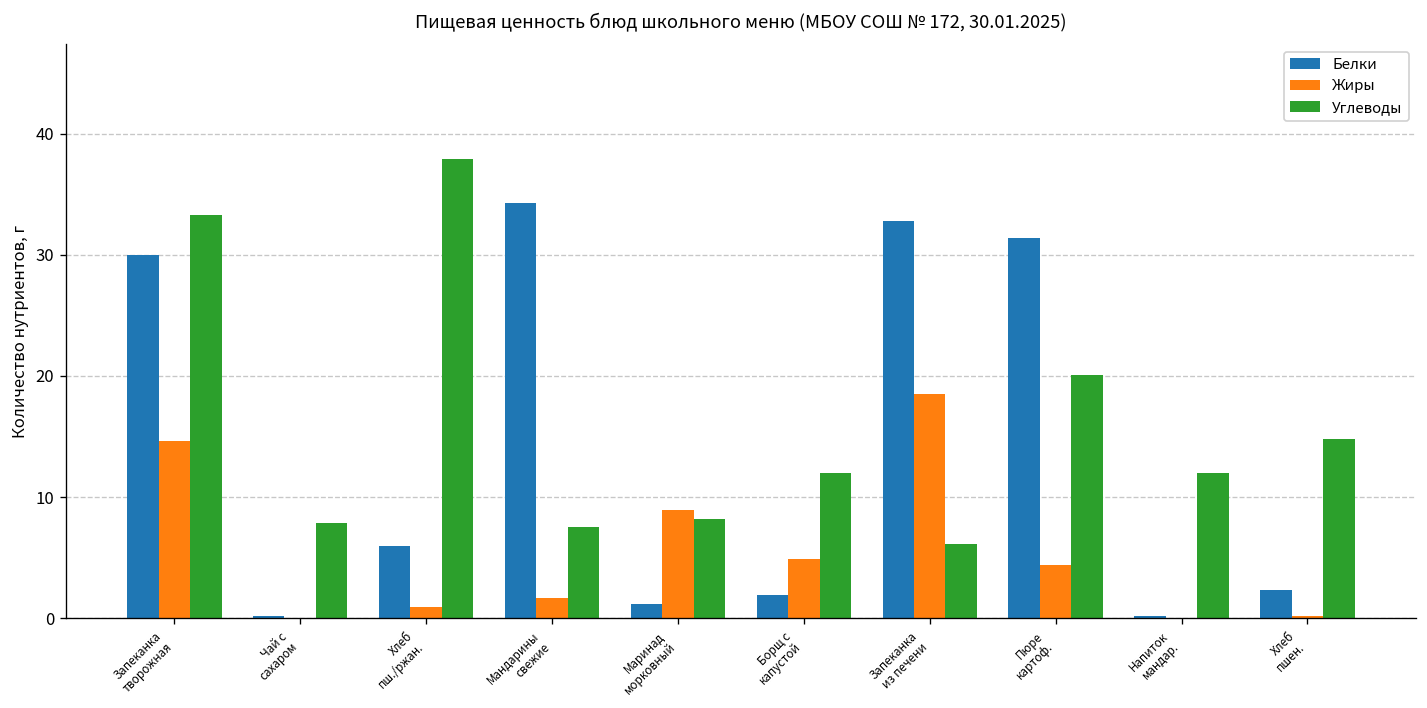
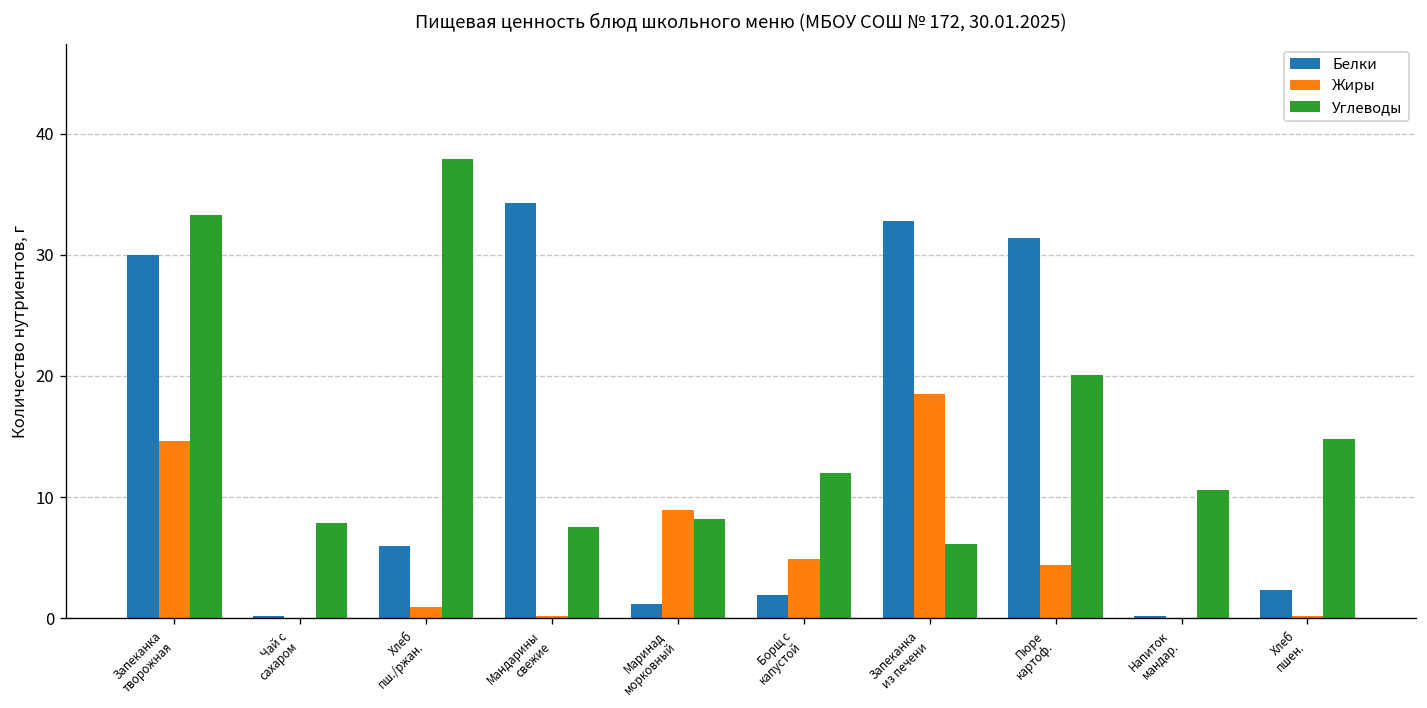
  {
    "Белки": {
      "Запеканка творожная": 30.0,
      "Хлеб пш./ржан.": 6.0,
      "Мандарины свежие": 34.3,
      "Маринад морковный": 1.2,
      "Борщ с капустой": 1.9,
      "Запеканка из печени": 32.8,
      "Пюре картоф.": 31.4,
      "Хлеб пшен.": 2.3
    },
    "Жиры": {
      "Запеканка творожная": 14.6,
      "Чай с сахаром": 0.0,
      "Хлеб пш./ржан.": 0.9,
-     "Мандарины свежие": 1.7,
+     "Мандарины свежие": 0.2,
      "Маринад морковный": 8.9,
      "Борщ с капустой": 4.9,
      "Запеканка из печени": 18.5,
      "Пюре картоф.": 4.4,
      "Напиток мандар.": 0.0
    },
    "Углеводы": {
      "Запеканка творожная": 33.3,
      "Чай с сахаром": 7.9,
      "Хлеб пш./ржан.": 37.9,
      "Мандарины свежие": 7.5,
      "Маринад морковный": 8.2,
      "Борщ с капустой": 12.0,
      "Запеканка из печени": 6.1,
      "Пюре картоф.": 20.1,
-     "Напиток мандар.": 12.0,
+     "Напиток мандар.": 10.6,
      "Хлеб пшен.": 14.8
    }
  }
